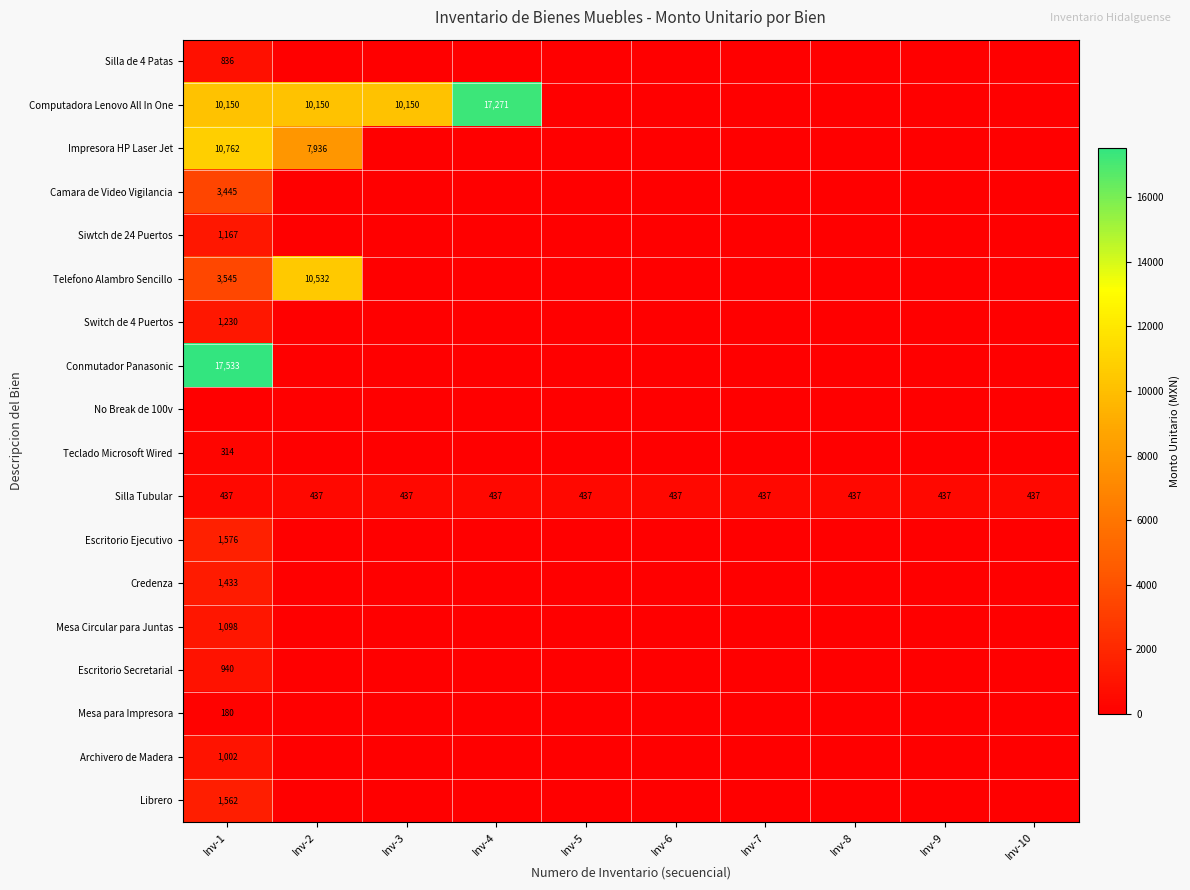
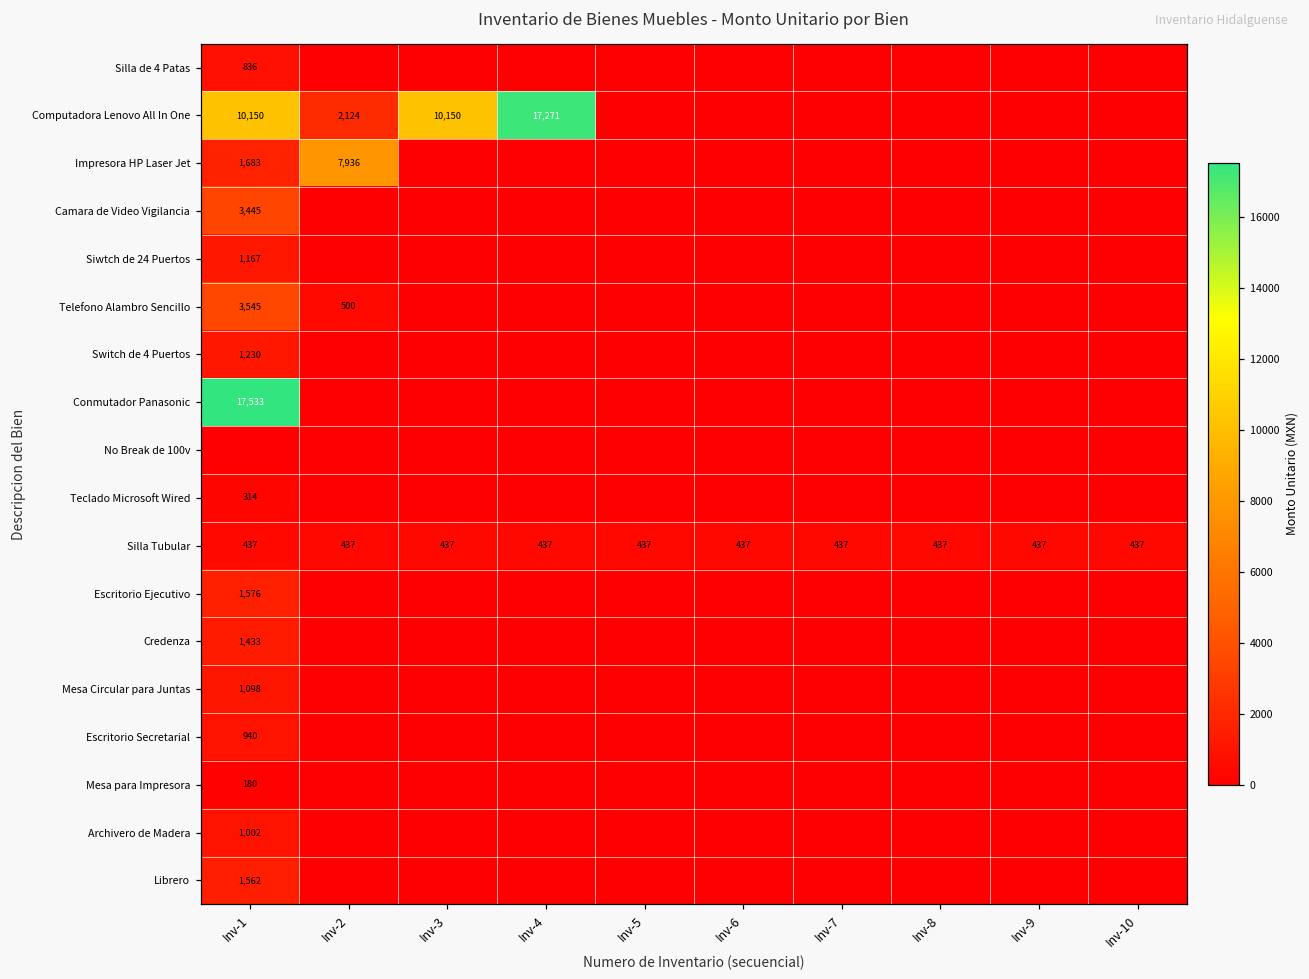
  {
    "Silla de 4 Patas": {
      "Inv-1": "836"
    },
    "Computadora Lenovo All In One": {
      "Inv-1": "10,150",
-     "Inv-2": "10,150",
+     "Inv-2": "2,124",
      "Inv-3": "10,150",
      "Inv-4": "17,271"
    },
    "Impresora HP Laser Jet": {
-     "Inv-1": "10,762",
+     "Inv-1": "1,683",
      "Inv-2": "7,936"
    },
    "Camara de Video Vigilancia": {
      "Inv-1": "3,445"
    },
    "Siwtch de 24 Puertos": {
      "Inv-1": "1,167"
    },
    "Telefono Alambro Sencillo": {
      "Inv-1": "3,545",
-     "Inv-2": "10,532"
+     "Inv-2": "500"
    },
    "Switch de 4 Puertos": {
      "Inv-1": "1,230"
    },
    "Conmutador Panasonic": {
      "Inv-1": "17,533"
    },
    "Teclado Microsoft Wired": {
      "Inv-1": "314"
    },
    "Silla Tubular": {
      "Inv-1": "437",
      "Inv-2": "437",
      "Inv-3": "437",
      "Inv-4": "437",
      "Inv-5": "437",
      "Inv-6": "437",
      "Inv-7": "437",
      "Inv-8": "437",
      "Inv-9": "437",
      "Inv-10": "437"
    },
    "Escritorio Ejecutivo": {
      "Inv-1": "1,576"
    },
    "Credenza": {
      "Inv-1": "1,433"
    },
    "Mesa Circular para Juntas": {
      "Inv-1": "1,098"
    },
    "Escritorio Secretarial": {
      "Inv-1": "940"
    },
    "Mesa para Impresora": {
      "Inv-1": "180"
    },
    "Archivero de Madera": {
      "Inv-1": "1,002"
    },
    "Librero": {
      "Inv-1": "1,562"
    }
  }
